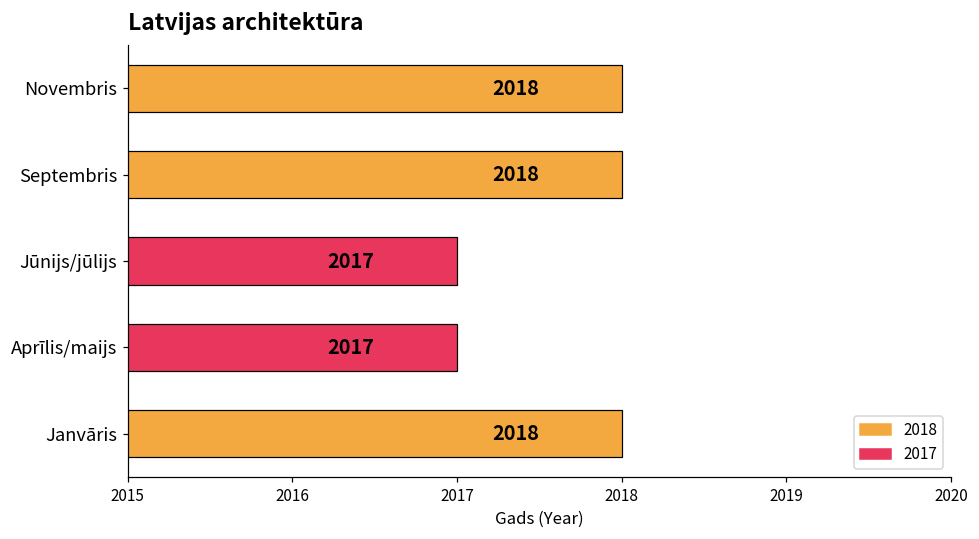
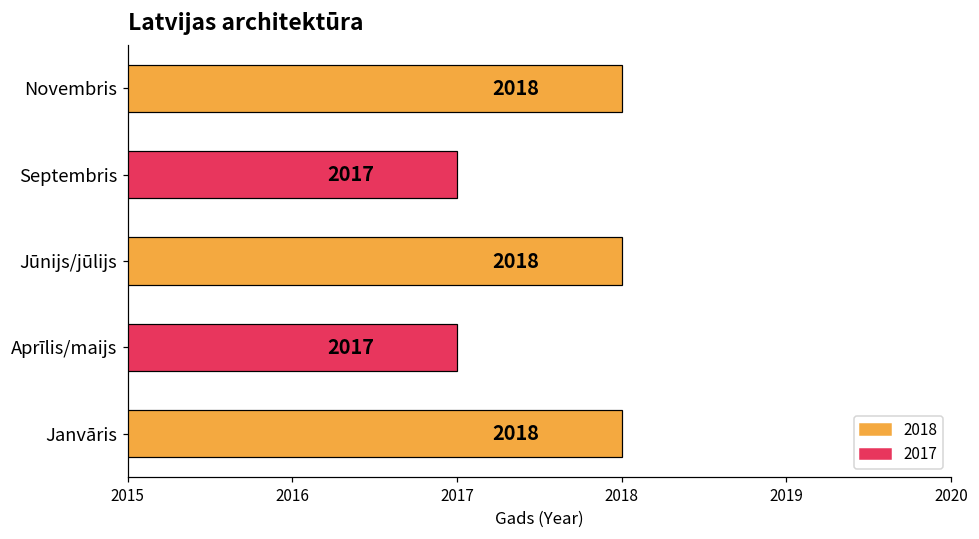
  {
    "Novembris": 2018,
-   "Septembris": 2018,
-   "Jūnijs/jūlijs": 2017,
+   "Septembris": 2017,
+   "Jūnijs/jūlijs": 2018,
    "Aprīlis/maijs": 2017,
    "Janvāris": 2018
  }
